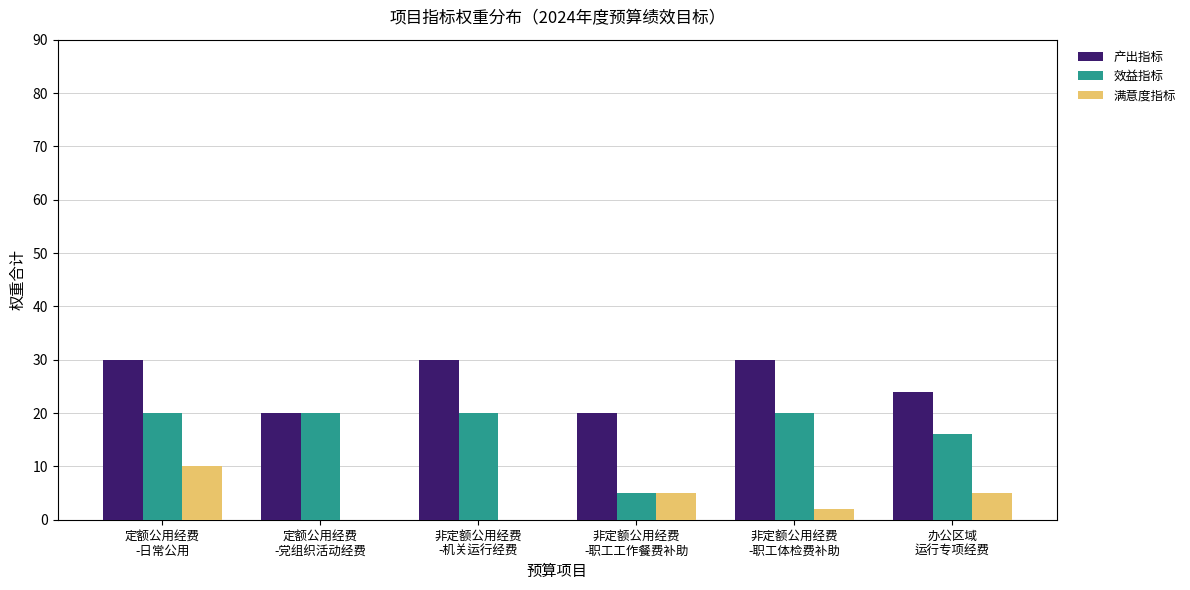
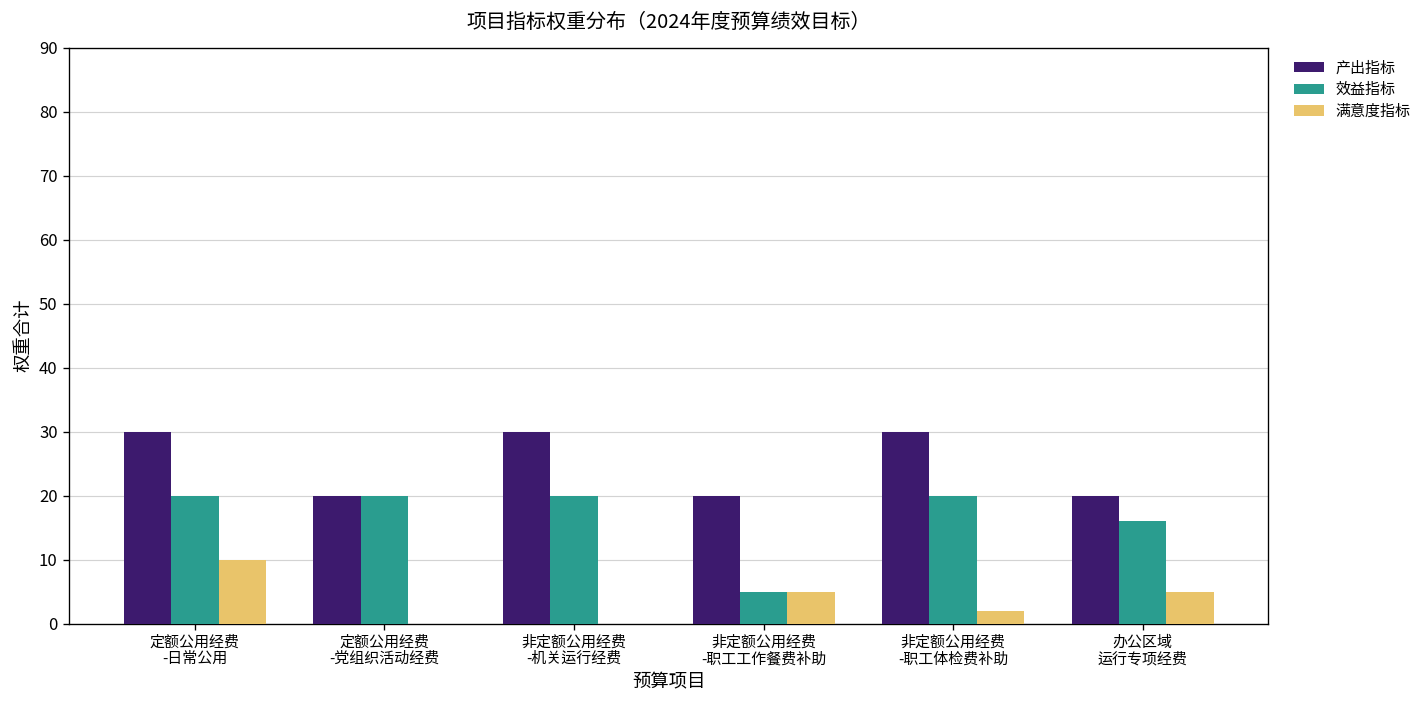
  {
    "产出指标": {
      "定额公用经费 -日常公用": 30,
      "定额公用经费 -党组织活动经费": 20,
      "非定额公用经费 -机关运行经费": 30,
      "非定额公用经费 -职工工作餐费补助": 20,
      "非定额公用经费 -职工体检费补助": 30,
-     "办公区域 运行专项经费": 24
+     "办公区域 运行专项经费": 20
    },
    "效益指标": {
      "定额公用经费 -日常公用": 20,
      "定额公用经费 -党组织活动经费": 20,
      "非定额公用经费 -机关运行经费": 20,
      "非定额公用经费 -职工工作餐费补助": 5,
      "非定额公用经费 -职工体检费补助": 20,
      "办公区域 运行专项经费": 16
    },
    "满意度指标": {
      "定额公用经费 -日常公用": 10,
      "定额公用经费 -党组织活动经费": 0,
      "非定额公用经费 -机关运行经费": 0,
      "非定额公用经费 -职工工作餐费补助": 5,
      "非定额公用经费 -职工体检费补助": 2,
      "办公区域 运行专项经费": 5
    }
  }
